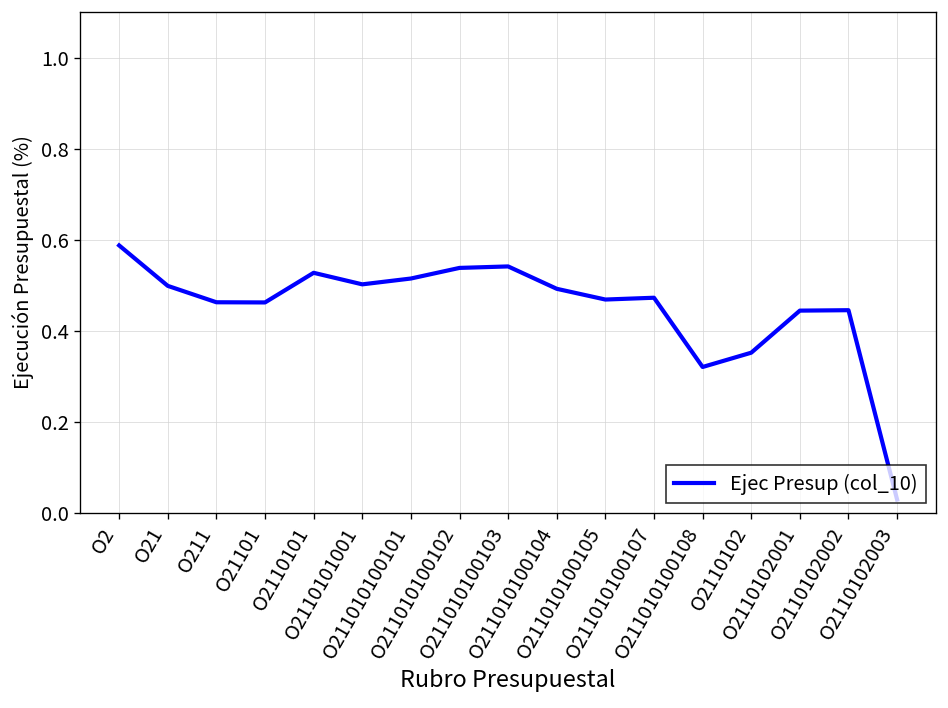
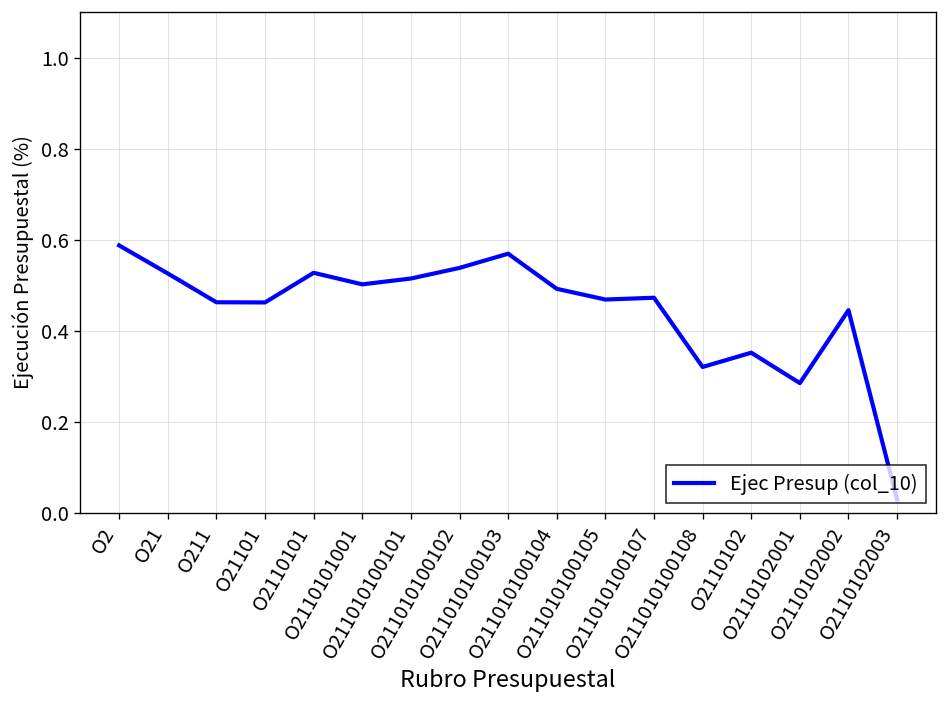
  {
    "O2": 0.59,
-   "O21": 0.50,
+   "O21": 0.53,
    "O211": 0.46,
    "O21101": 0.46,
    "O2110101": 0.53,
    "O2110101001": 0.50,
    "O211010100101": 0.51,
    "O211010100102": 0.54,
-   "O211010100103": 0.54,
+   "O211010100103": 0.57,
    "O211010100104": 0.49,
    "O211010100105": 0.47,
    "O211010100107": 0.47,
    "O211010100108": 0.32,
    "O2110102": 0.35,
-   "O2110102001": 0.44,
+   "O2110102001": 0.28,
    "O2110102002": 0.44
  }
